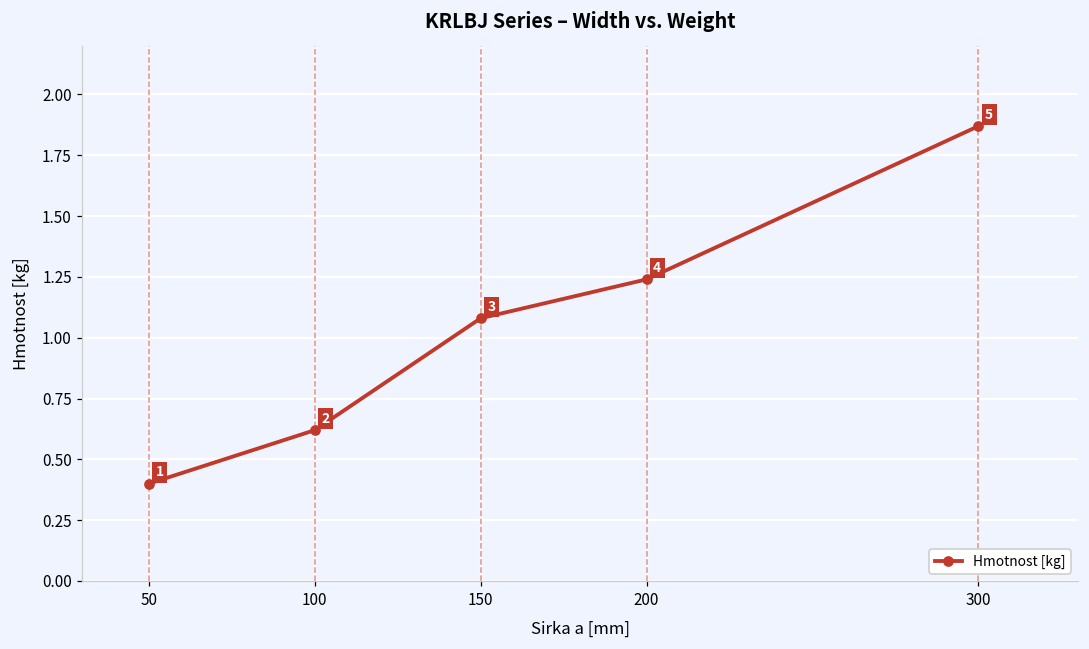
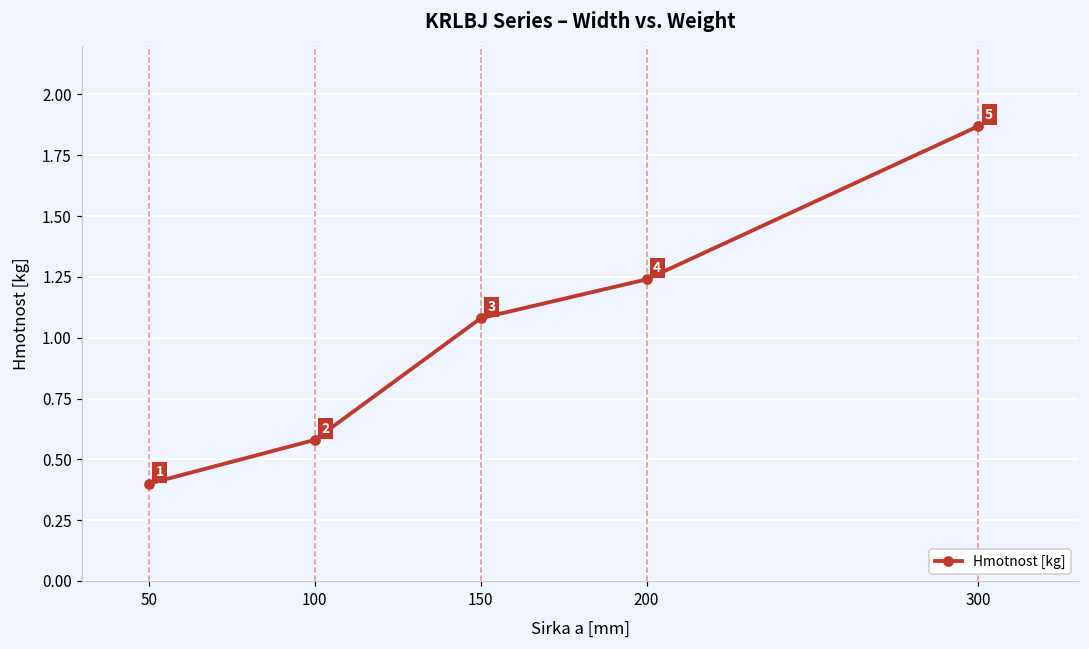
  {
-   "100": 0.62
+   "100": 0.58
  }
